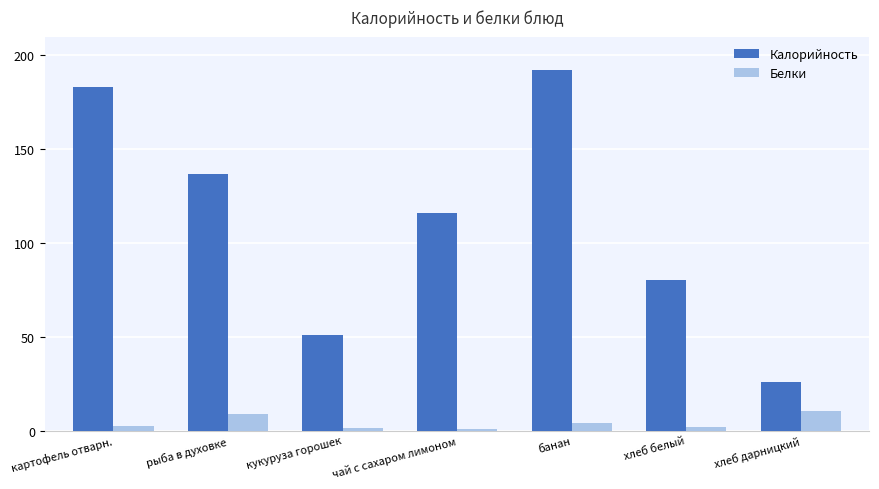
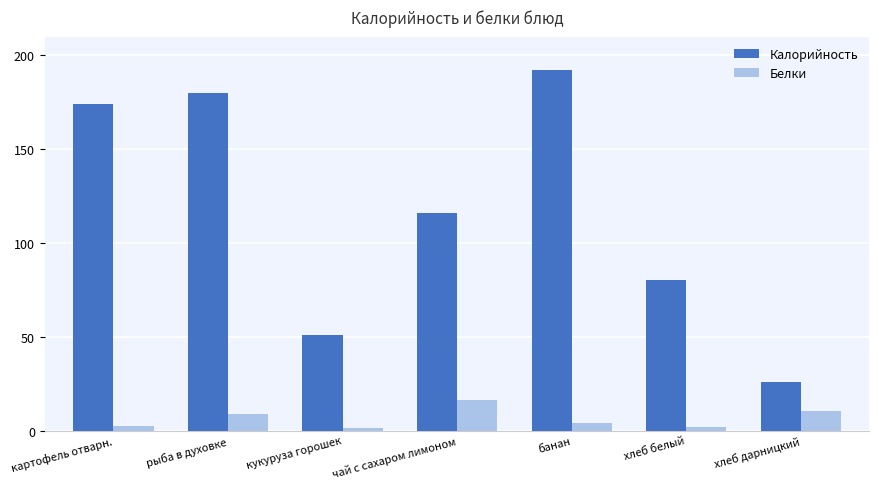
  {
    "Калорийность": {
-     "картофель отварн.": 183,
-     "рыба в духовке": 137,
+     "картофель отварн.": 174,
+     "рыба в духовке": 180,
      "кукуруза горошек": 51,
      "чай с сахаром лимоном": 116,
      "банан": 192,
      "хлеб белый": 80,
      "хлеб дарницкий": 26
    },
    "Белки": {
      "картофель отварн.": 2,
      "рыба в духовке": 9,
      "кукуруза горошек": 1,
-     "чай с сахаром лимоном": 1,
+     "чай с сахаром лимоном": 16,
      "банан": 4,
      "хлеб белый": 2,
      "хлеб дарницкий": 11
    }
  }
